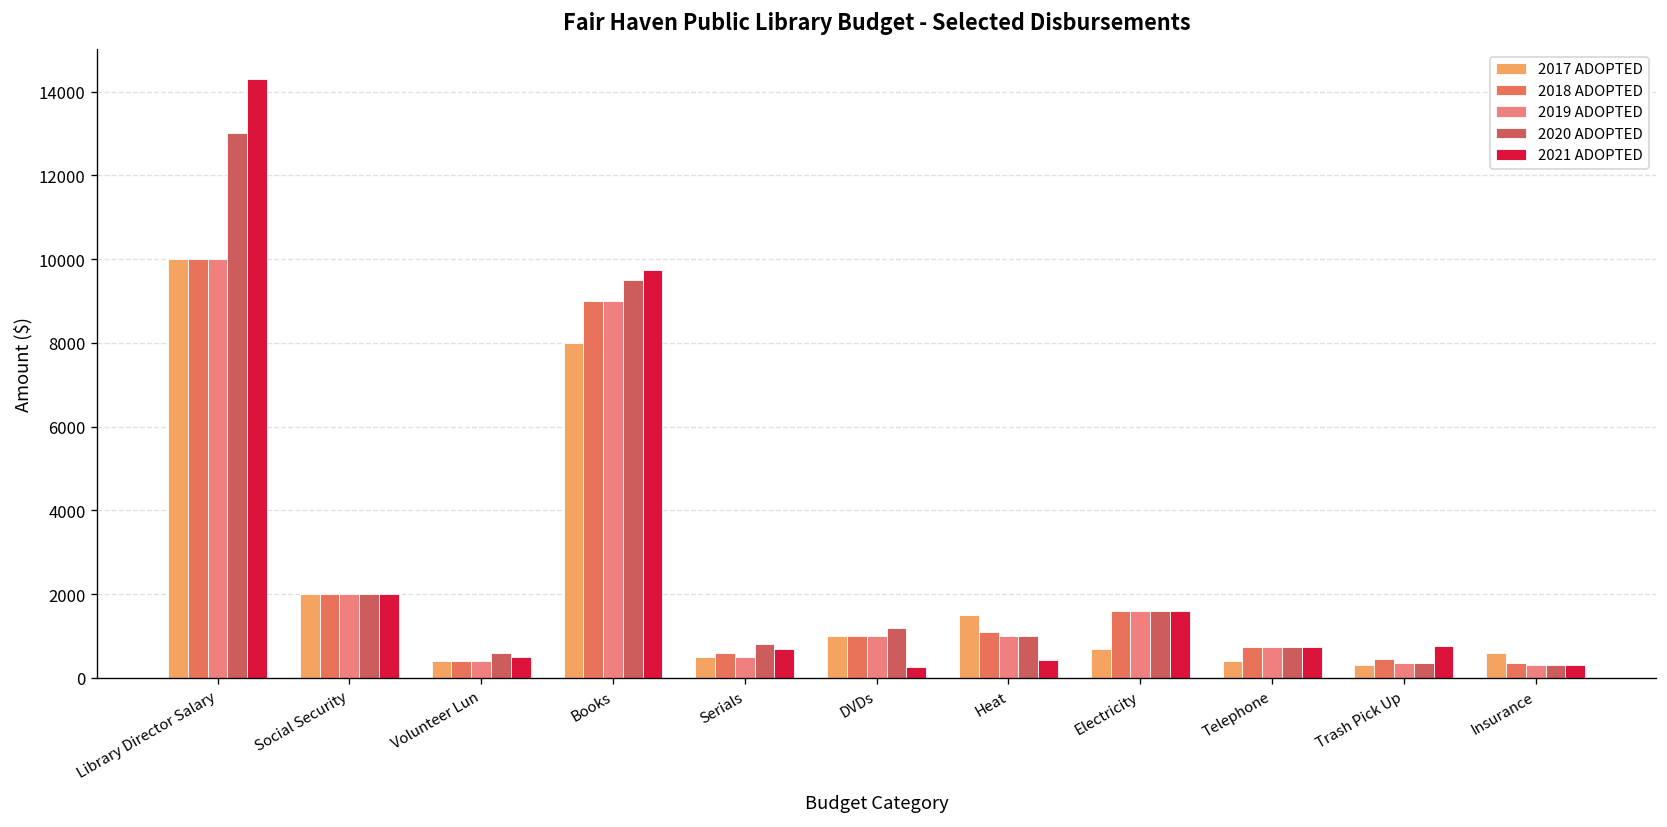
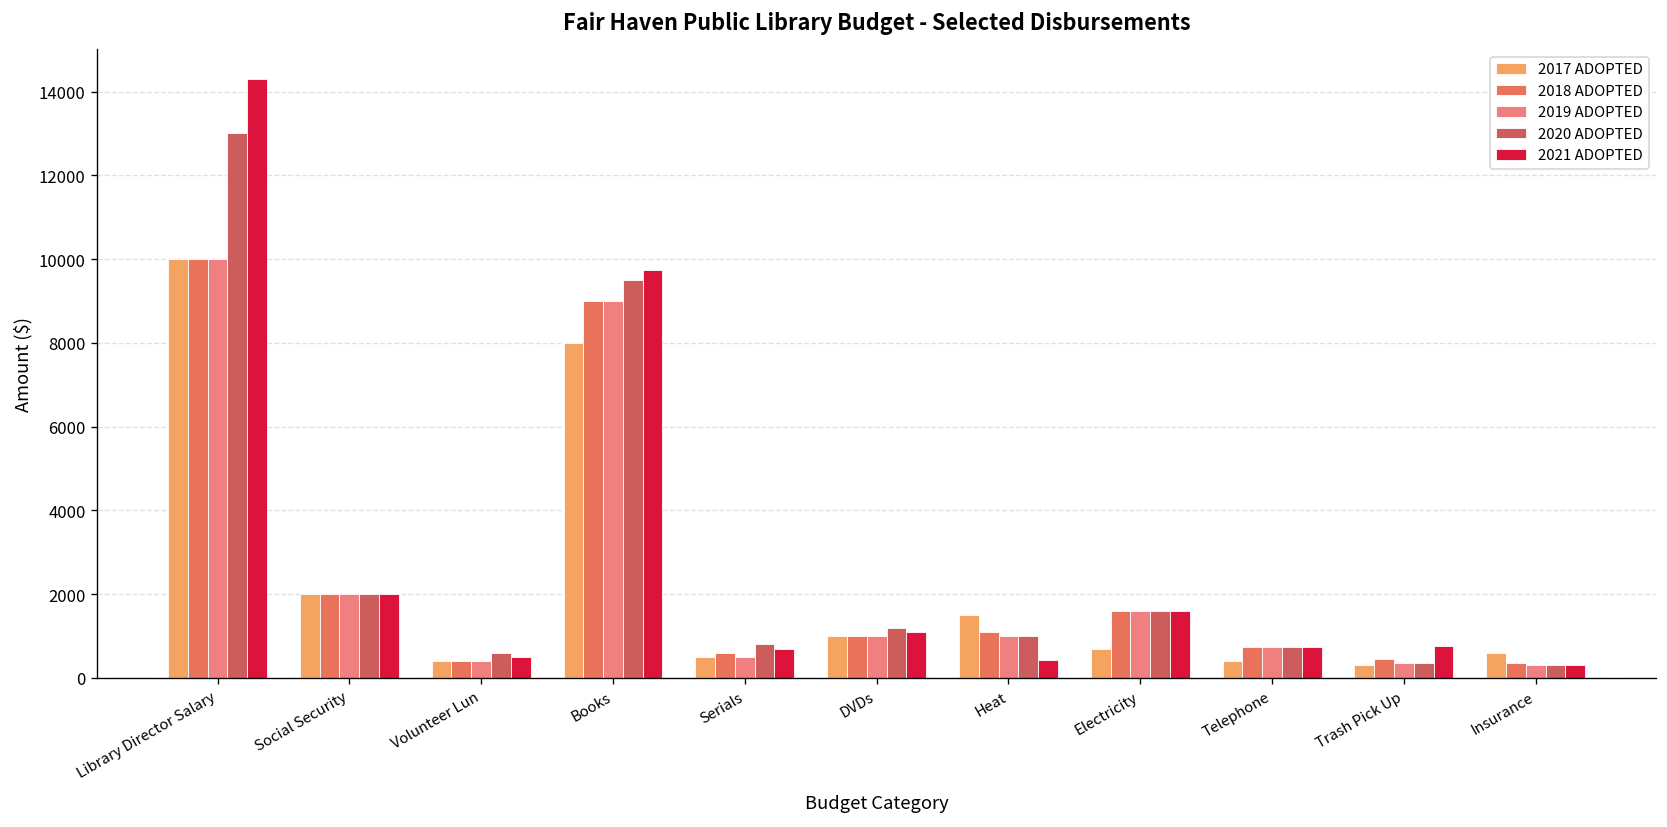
  {
    "2021 ADOPTED": {
      "Library Director Salary": 14300,
      "Social Security": 2000,
      "Volunteer Lun": 500,
      "Books": 9700,
      "Serials": 700,
-     "DVDs": 300,
+     "DVDs": 1100,
      "Heat": 400,
      "Electricity": 1600,
      "Telephone": 800,
      "Trash Pick Up": 800,
      "Insurance": 300
    }
  }
